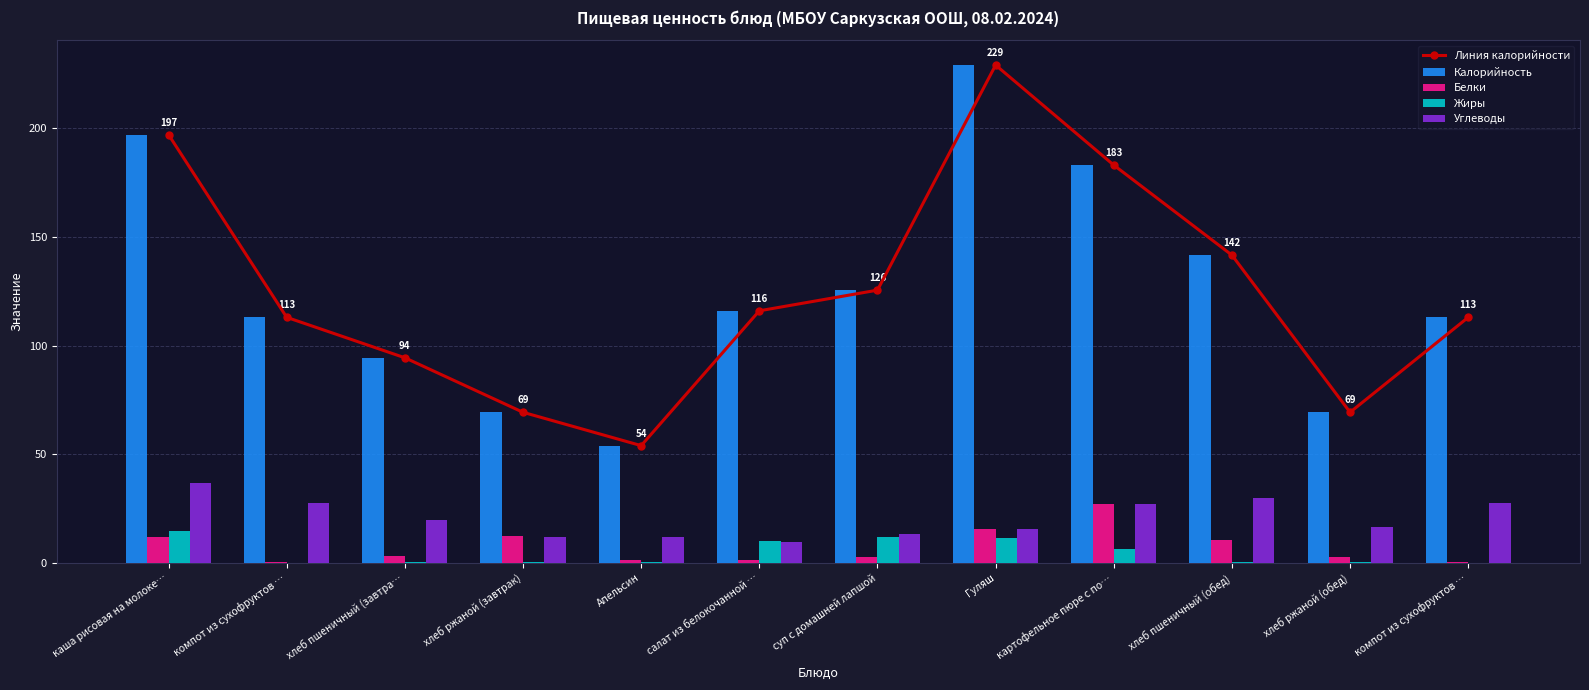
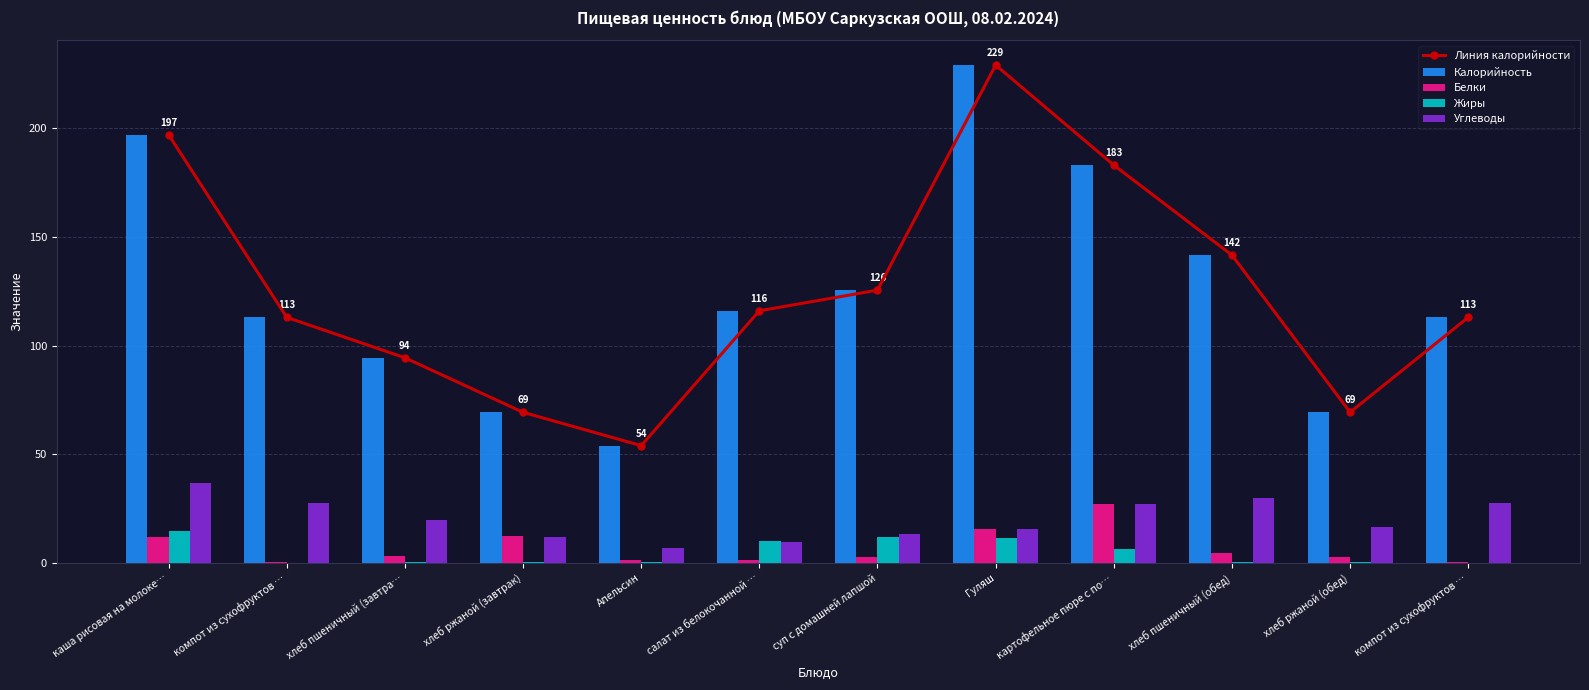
  {
    "Линия калорийности": {
      "каша рисовая на молоке…": 197,
      "хлеб пшеничный (завтра…": 94,
      "хлеб ржаной (завтрак)": 69,
      "Апельсин": 54,
      "салат из белокочанной …": 116,
      "суп с домашней лапшой": 126,
      "Гуляш": 229,
      "картофельное пюре с по…": 183,
      "хлеб пшеничный (обед)": 142,
      "хлеб ржаной (обед)": 69
    },
    "Белки": {
      "каша рисовая на молоке…": 12,
      "хлеб пшеничный (завтра…": 3,
      "хлеб ржаной (завтрак)": 12,
      "Апельсин": 1,
      "салат из белокочанной …": 2,
      "суп с домашней лапшой": 3,
      "Гуляш": 16,
      "картофельное пюре с по…": 27,
-     "хлеб пшеничный (обед)": 10,
+     "хлеб пшеничный (обед)": 5,
      "хлеб ржаной (обед)": 3
    },
    "Жиры": {
      "каша рисовая на молоке…": 15,
      "салат из белокочанной …": 10,
      "суп с домашней лапшой": 12,
      "Гуляш": 12,
      "картофельное пюре с по…": 6
    },
    "Углеводы": {
      "каша рисовая на молоке…": 37,
      "хлеб пшеничный (завтра…": 20,
      "хлеб ржаной (завтрак)": 12,
-     "Апельсин": 12,
+     "Апельсин": 7,
      "салат из белокочанной …": 10,
      "суп с домашней лапшой": 13,
      "Гуляш": 16,
      "картофельное пюре с по…": 27,
      "хлеб пшеничный (обед)": 30,
      "хлеб ржаной (обед)": 16
    }
  }
